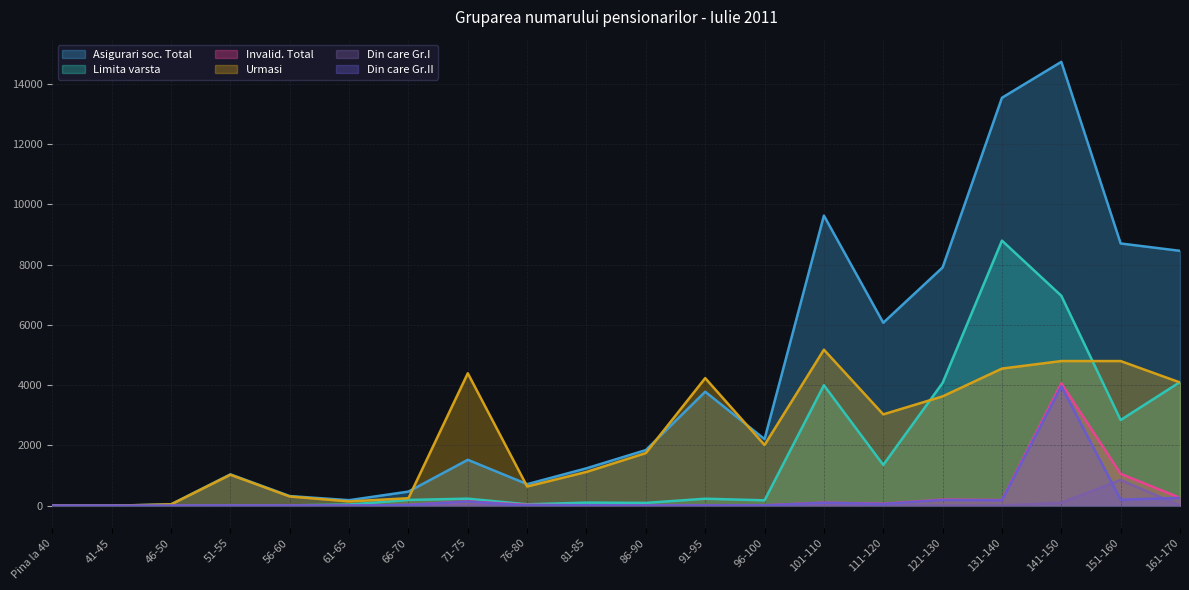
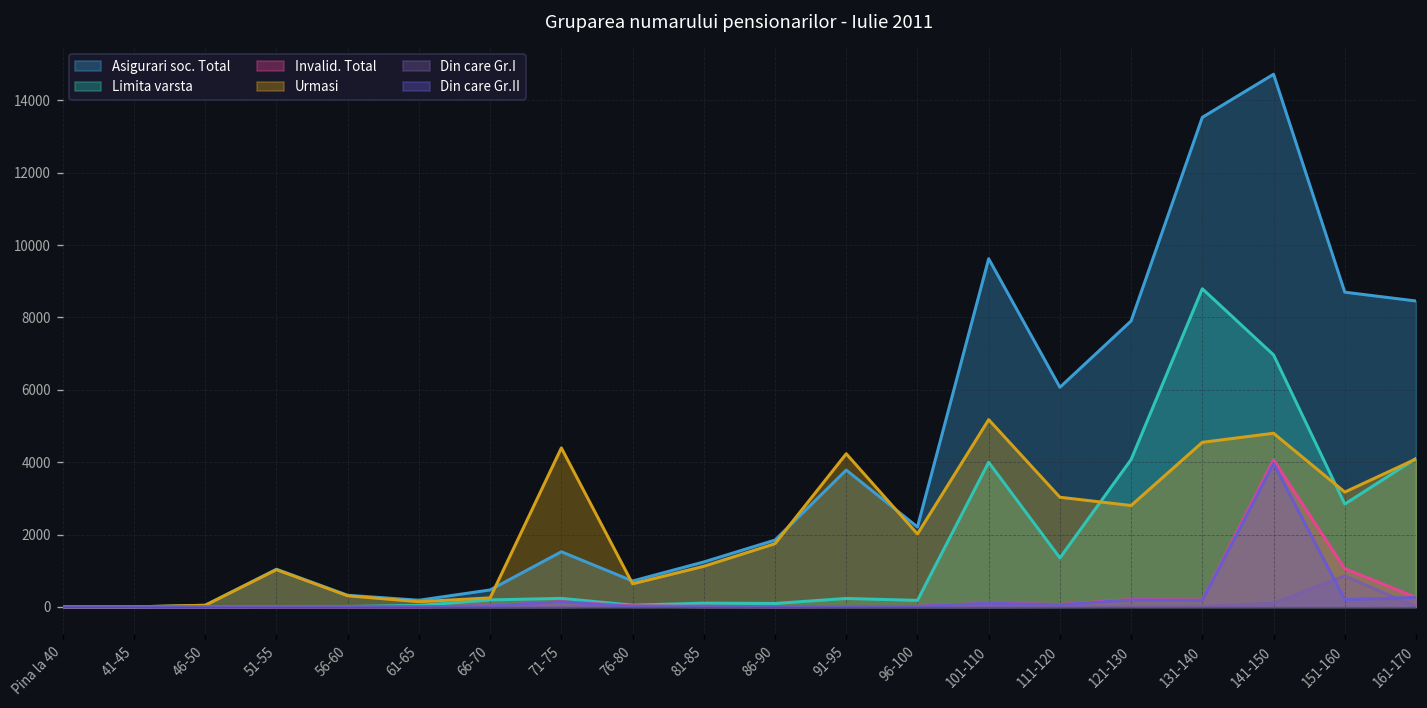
  {
    "Urmasi": {
      "71-75": 4400,
      "81-85": 1100,
      "86-90": 1700,
      "91-95": 4200,
      "96-100": 2000,
      "101-110": 5200,
      "111-120": 3000,
-     "121-130": 3600,
+     "121-130": 2800,
      "131-140": 4500,
      "141-150": 4800,
-     "151-160": 4800
+     "151-160": 3200
    }
  }
